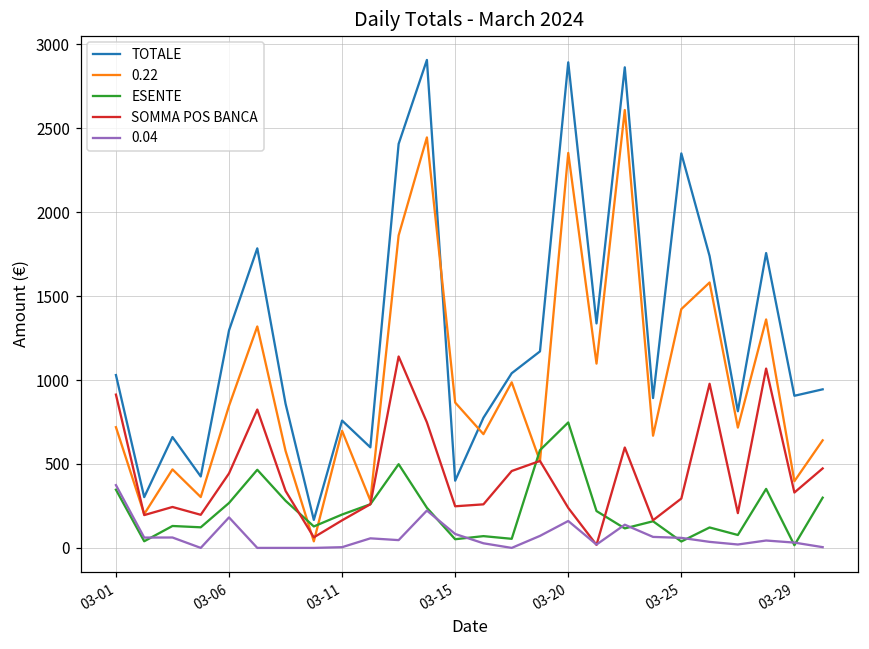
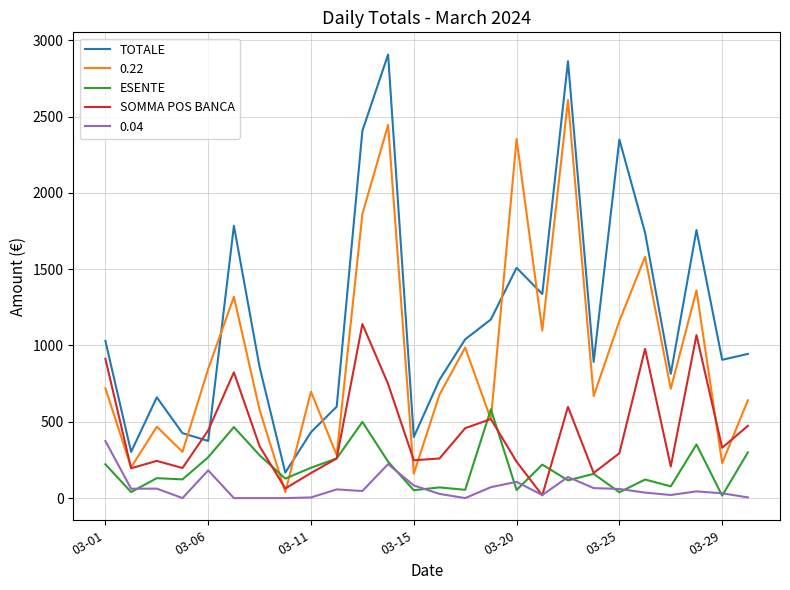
  {
    "TOTALE": {
      "03-01": 1030,
-     "03-06": 1300,
-     "03-11": 760,
+     "03-06": 370,
+     "03-11": 430,
      "03-15": 400,
-     "03-20": 2890,
+     "03-20": 1510,
      "03-25": 2350,
      "03-29": 910
    },
    "0.22": {
      "03-01": 720,
      "03-06": 850,
      "03-11": 700,
-     "03-15": 870,
+     "03-15": 160,
      "03-20": 2350,
-     "03-25": 1420,
-     "03-29": 400
+     "03-25": 1160,
+     "03-29": 230
    },
    "ESENTE": {
-     "03-01": 350,
+     "03-01": 220,
      "03-06": 270,
      "03-11": 200,
      "03-15": 50,
-     "03-20": 750,
+     "03-20": 50,
      "03-25": 40
    },
    "SOMMA POS BANCA": {
      "03-01": 910,
      "03-06": 440,
      "03-11": 160,
      "03-15": 250,
      "03-20": 240,
      "03-25": 290,
      "03-29": 330
    },
    "0.04": {
      "03-01": 370,
      "03-06": 180,
      "03-11": 0,
      "03-15": 80,
-     "03-20": 160,
+     "03-20": 110,
      "03-25": 60
    }
  }
